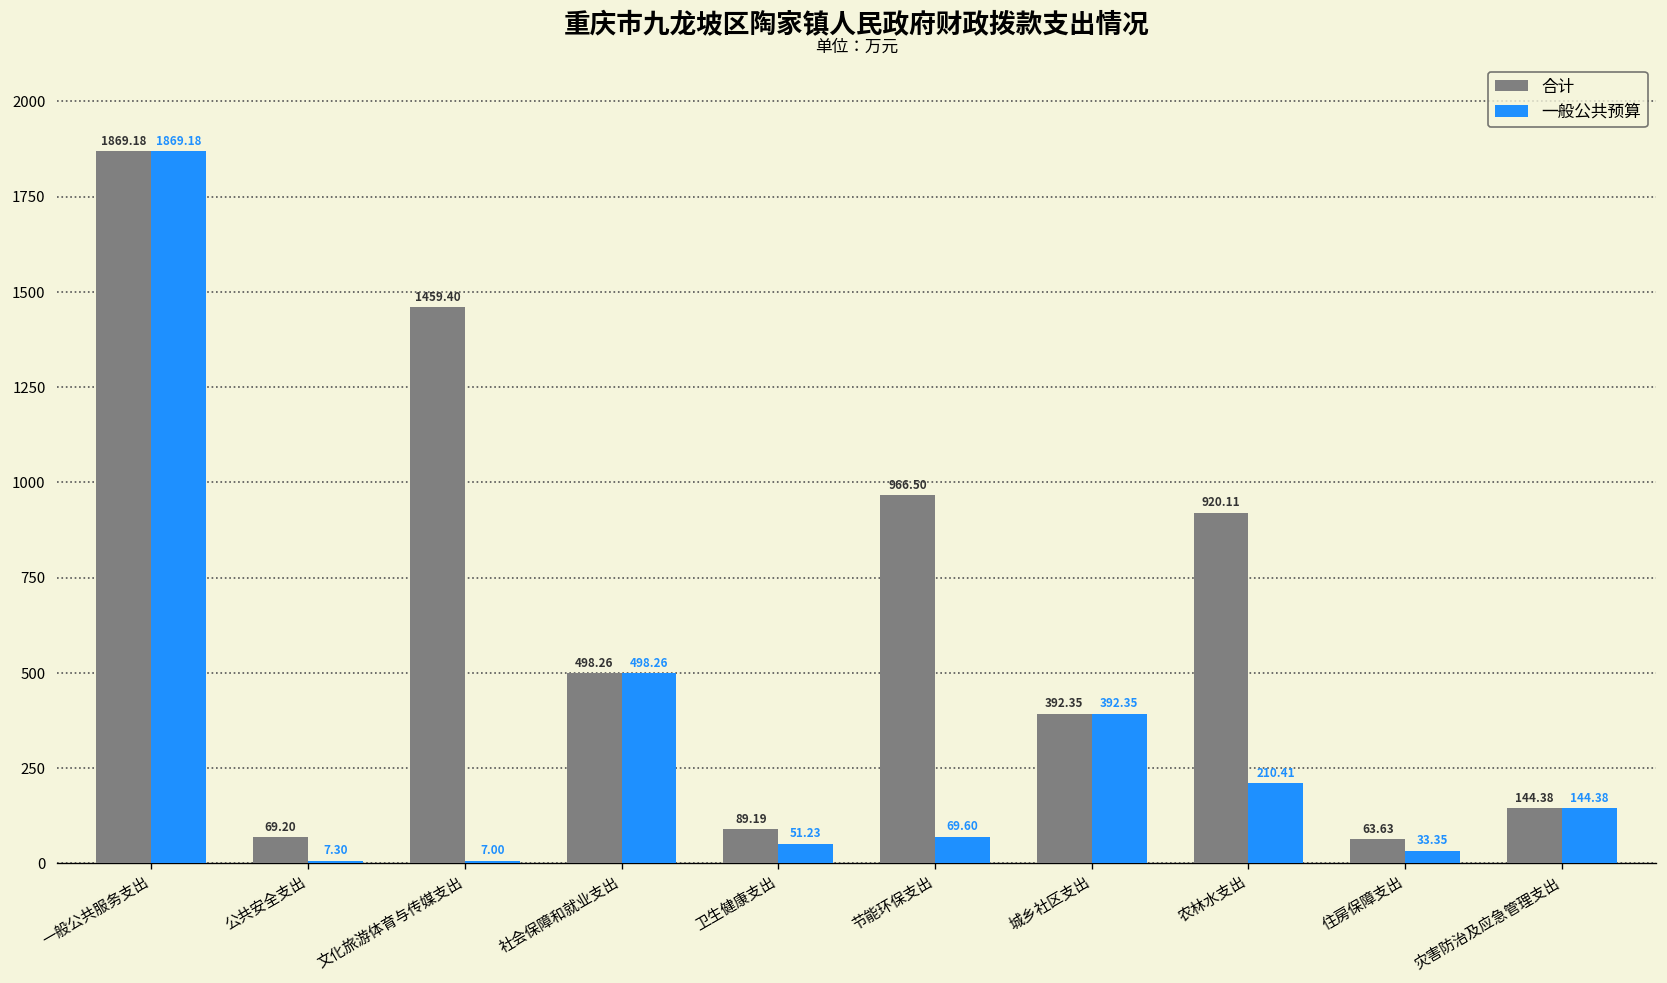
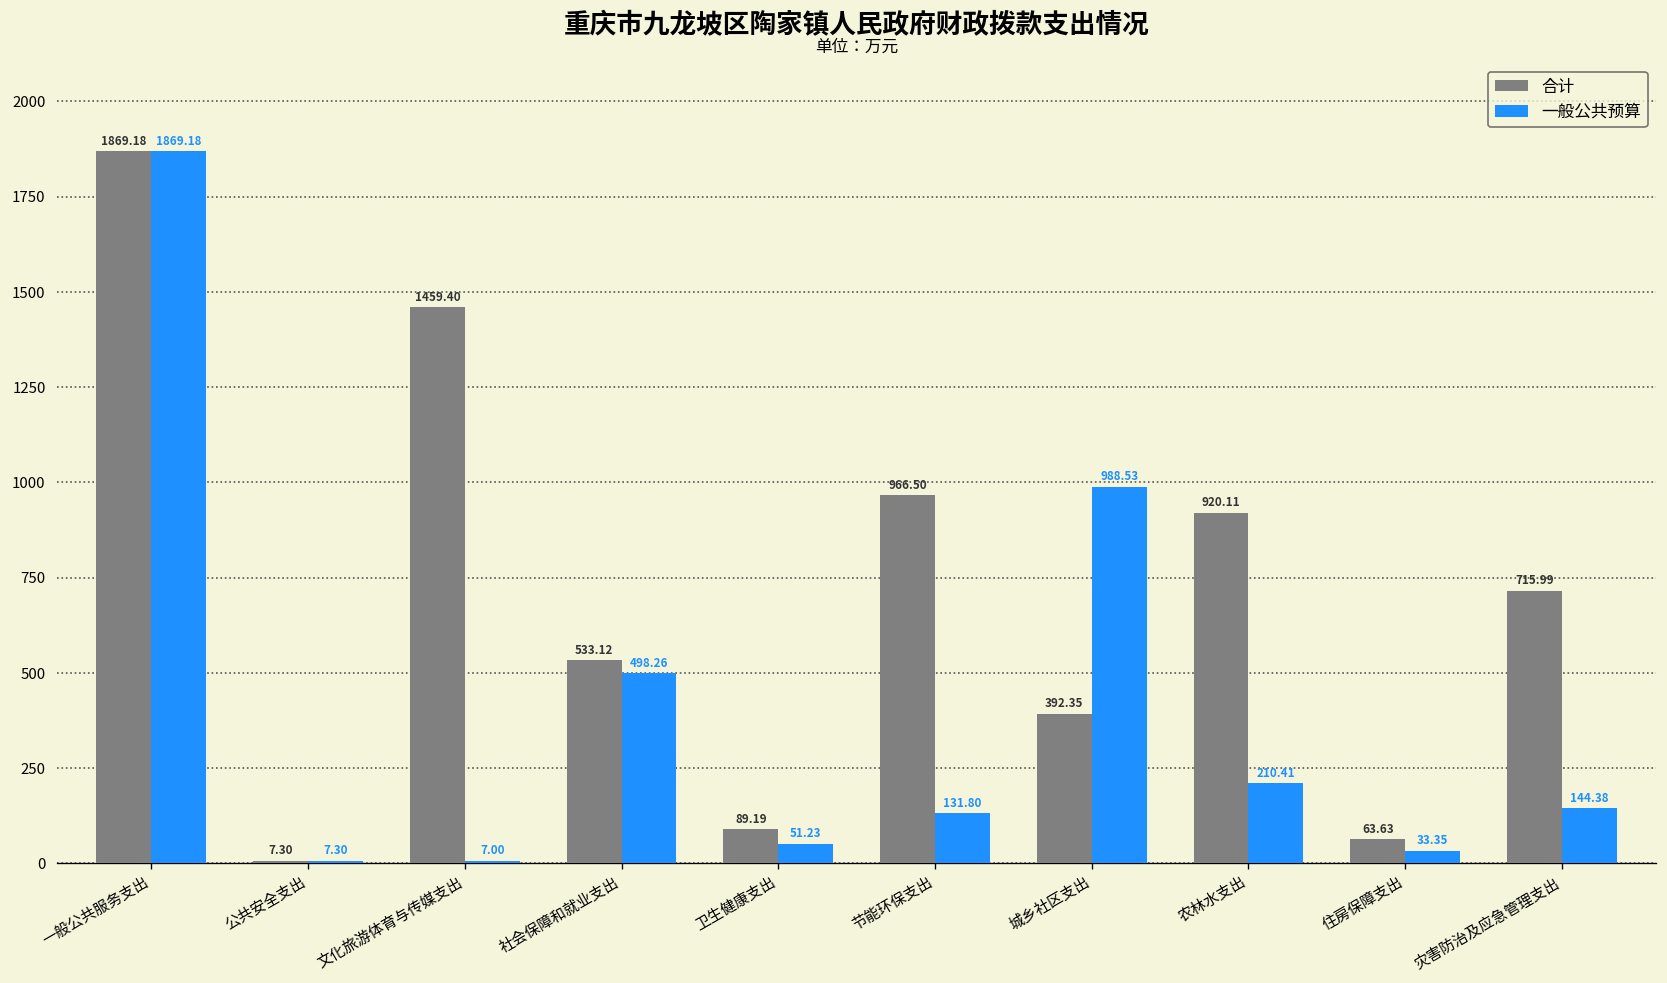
  {
    "合计": {
      "一般公共服务支出": 1869.18,
-     "公共安全支出": 69.20,
+     "公共安全支出": 7.30,
      "文化旅游体育与传媒支出": 1459.40,
-     "社会保障和就业支出": 498.26,
+     "社会保障和就业支出": 533.12,
      "卫生健康支出": 89.19,
      "节能环保支出": 966.50,
      "城乡社区支出": 392.35,
      "农林水支出": 920.11,
      "住房保障支出": 63.63,
-     "灾害防治及应急管理支出": 144.38
+     "灾害防治及应急管理支出": 715.99
    },
    "一般公共预算": {
      "一般公共服务支出": 1869.18,
      "公共安全支出": 7.30,
      "文化旅游体育与传媒支出": 7.00,
      "社会保障和就业支出": 498.26,
      "卫生健康支出": 51.23,
-     "节能环保支出": 69.60,
-     "城乡社区支出": 392.35,
+     "节能环保支出": 131.80,
+     "城乡社区支出": 988.53,
      "农林水支出": 210.41,
      "住房保障支出": 33.35,
      "灾害防治及应急管理支出": 144.38
    }
  }
